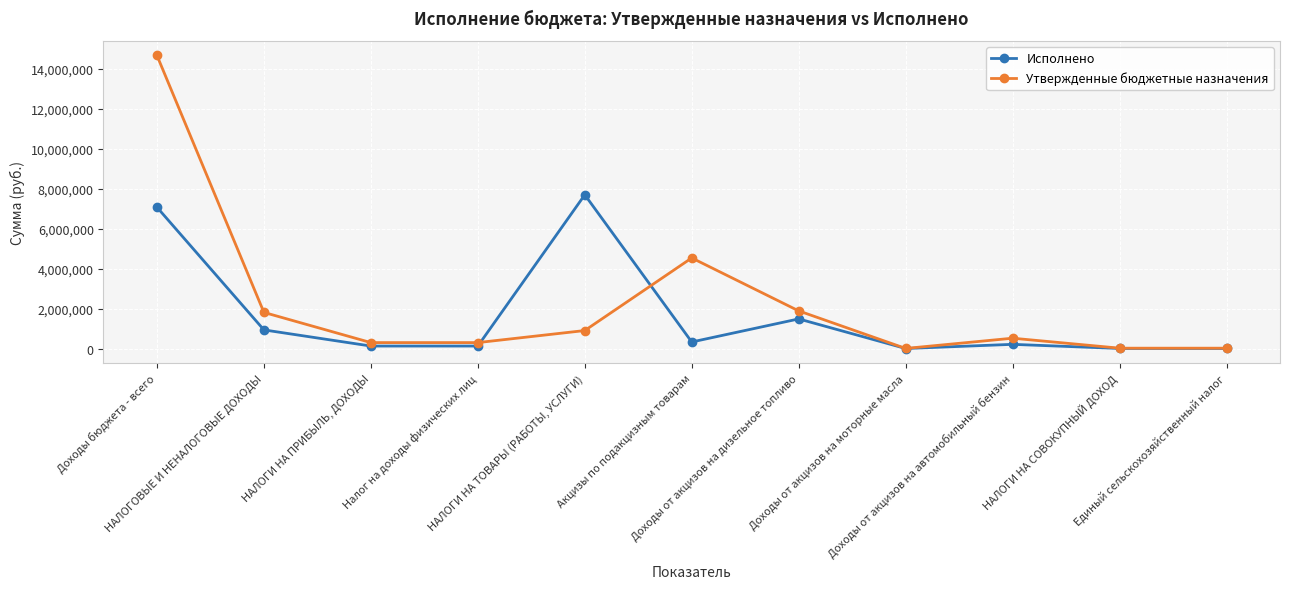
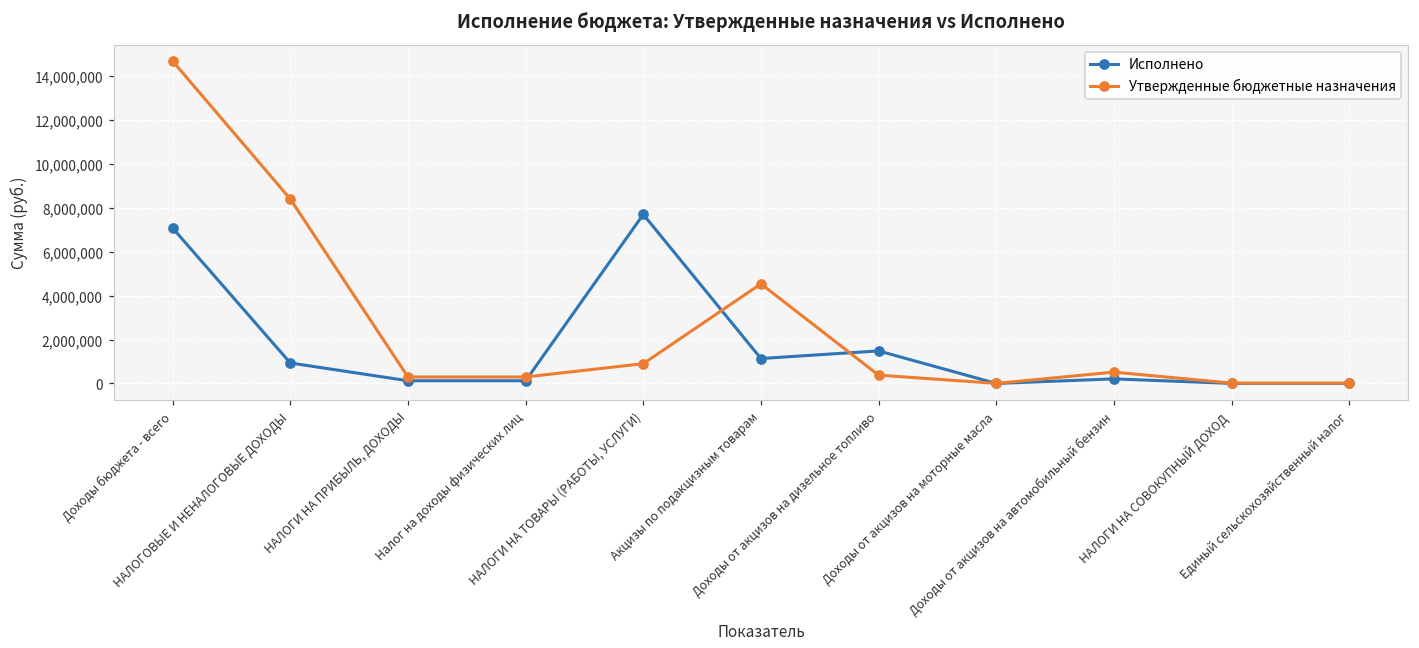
  {
    "Исполнено": {
      "Доходы бюджета - всего": "7,100,000",
      "НАЛОГОВЫЕ И НЕНАЛОГОВЫЕ ДОХОДЫ": "900,000",
      "НАЛОГИ НА ПРИБЫЛЬ, ДОХОДЫ": "100,000",
      "Налог на доходы физических лиц": "100,000",
      "НАЛОГИ НА ТОВАРЫ (РАБОТЫ, УСЛУГИ)": "7,700,000",
-     "Акцизы по подакцизным товарам": "300,000",
+     "Акцизы по подакцизным товарам": "1,100,000",
      "Доходы от акцизов на дизельное топливо": "1,500,000",
      "Доходы от акцизов на автомобильный бензин": "200,000"
    },
    "Утвержденные бюджетные назначения": {
      "Доходы бюджета - всего": "14,700,000",
-     "НАЛОГОВЫЕ И НЕНАЛОГОВЫЕ ДОХОДЫ": "1,800,000",
+     "НАЛОГОВЫЕ И НЕНАЛОГОВЫЕ ДОХОДЫ": "8,400,000",
      "НАЛОГИ НА ПРИБЫЛЬ, ДОХОДЫ": "300,000",
      "Налог на доходы физических лиц": "300,000",
      "НАЛОГИ НА ТОВАРЫ (РАБОТЫ, УСЛУГИ)": "900,000",
      "Акцизы по подакцизным товарам": "4,500,000",
-     "Доходы от акцизов на дизельное топливо": "1,900,000",
+     "Доходы от акцизов на дизельное топливо": "400,000",
      "Доходы от акцизов на автомобильный бензин": "500,000"
    }
  }
